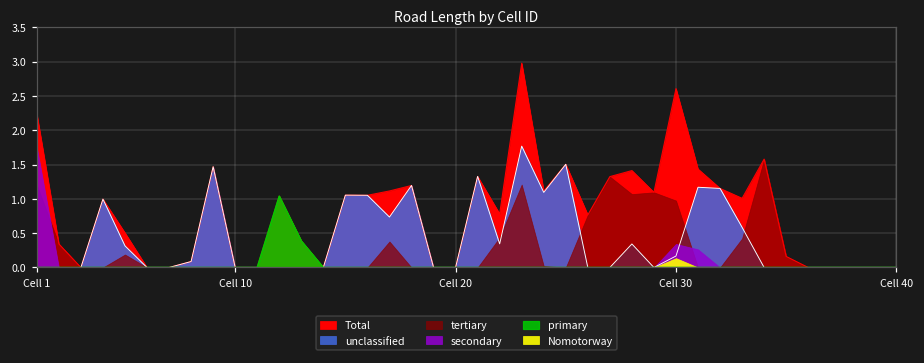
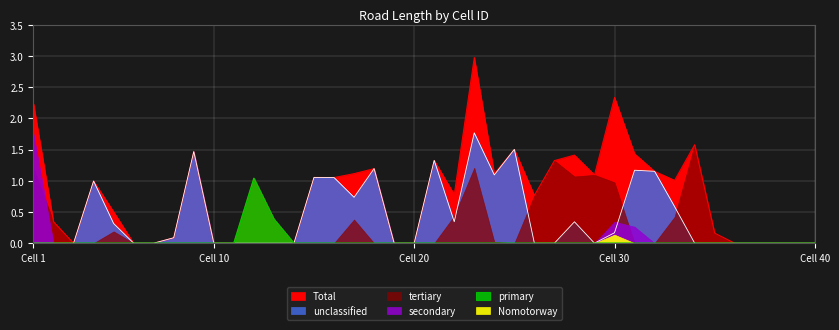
  {
    "Total": {
      "Cell 1": 2.2,
-     "Cell 30": 2.6
+     "Cell 30": 2.3
    },
    "tertiary": {
      "Cell 1": 1.2,
      "Cell 30": 1.0
    },
    "secondary": {
      "Cell 1": 1.8,
      "Cell 30": 0.3
    },
    "primary": {
      "Cell 30": 0.0
    }
  }
